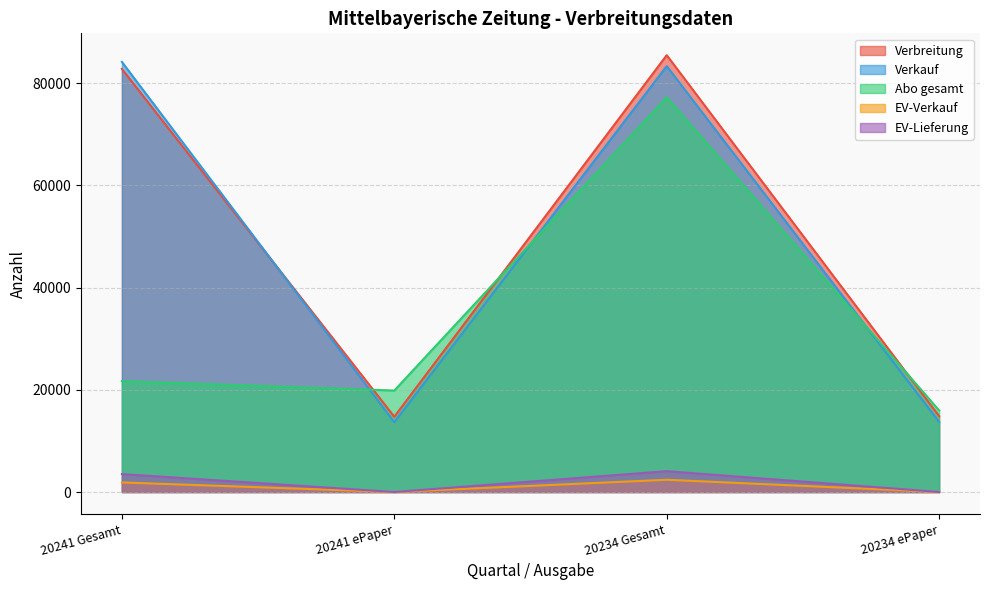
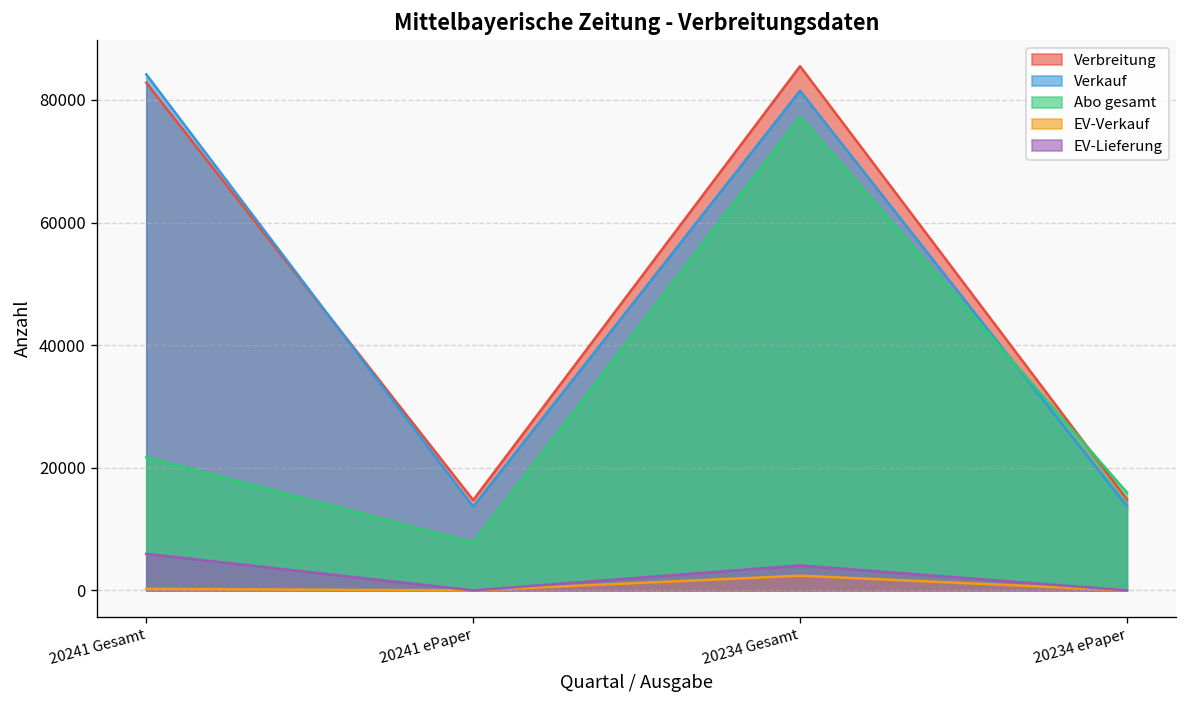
  {
    "Verbreitung": {
      "20241 Gesamt": 83000,
      "20241 ePaper": 15000,
      "20234 Gesamt": 85000,
      "20234 ePaper": 15000
    },
    "Verkauf": {
      "20241 Gesamt": 84000,
      "20241 ePaper": 14000,
-     "20234 Gesamt": 83000,
+     "20234 Gesamt": 81000,
      "20234 ePaper": 14000
    },
    "Abo gesamt": {
      "20241 Gesamt": 22000,
-     "20241 ePaper": 20000,
+     "20241 ePaper": 8000,
      "20234 Gesamt": 77000,
      "20234 ePaper": 16000
    },
    "EV-Verkauf": {
-     "20241 Gesamt": 2000,
+     "20241 Gesamt": 0,
      "20234 Gesamt": 2000
    },
    "EV-Lieferung": {
-     "20241 Gesamt": 4000,
+     "20241 Gesamt": 6000,
      "20234 Gesamt": 4000
    }
  }
